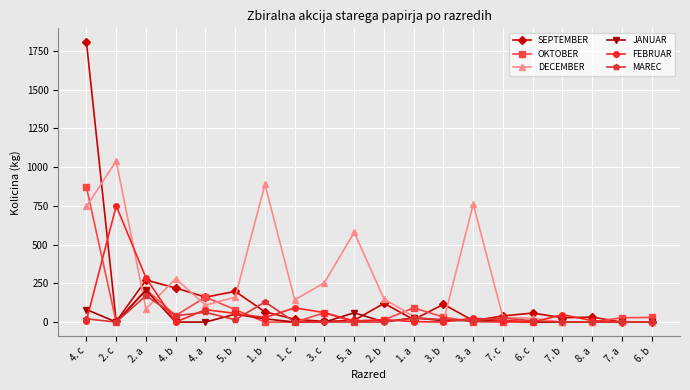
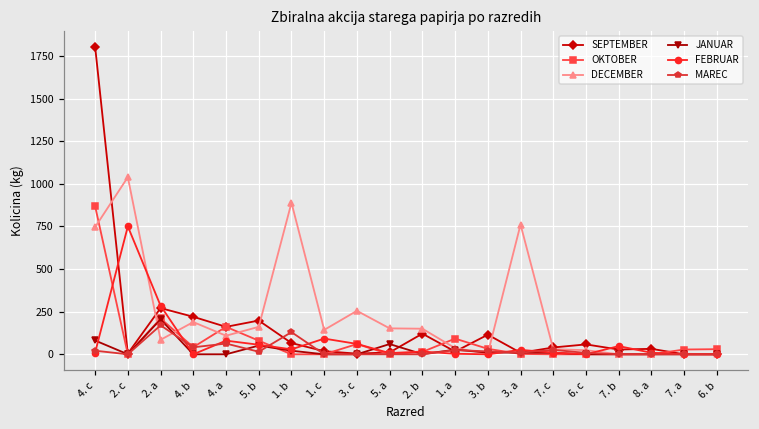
  {
    "DECEMBER": {
      "4. c": 750,
      "2. c": 1040,
      "2. a": 90,
-     "4. b": 280,
+     "4. b": 190,
      "4. a": 110,
      "5. b": 160,
      "1. b": 890,
      "1. c": 140,
      "3. c": 260,
-     "5. a": 580,
+     "5. a": 150,
      "2. b": 150,
      "3. a": 760
    }
  }
